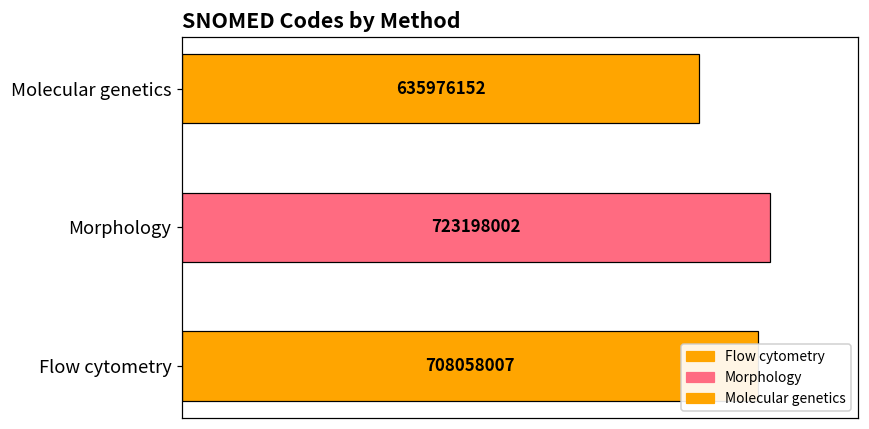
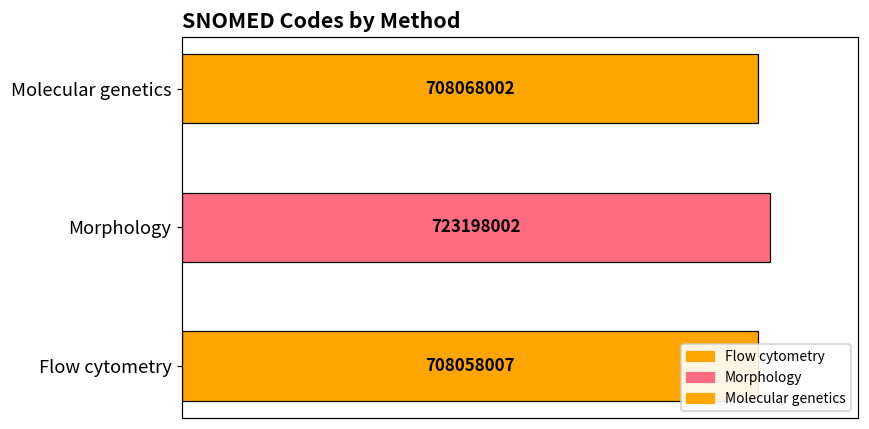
  {
-   "Molecular genetics": 635976152,
+   "Molecular genetics": 708068002,
    "Morphology": 723198002
  }
